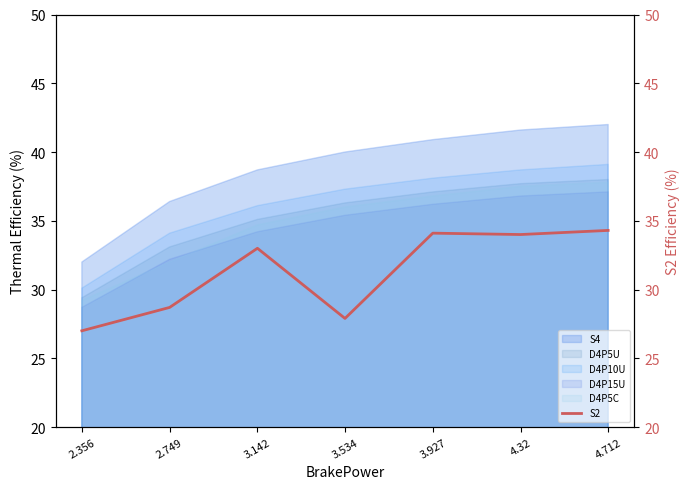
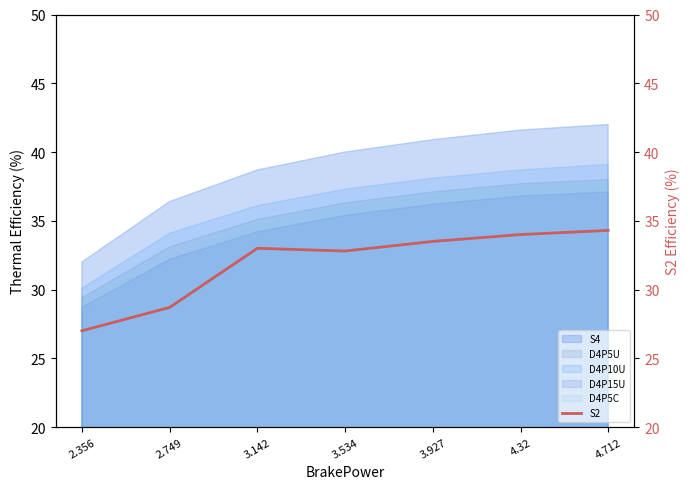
  {
    "S2": {
      "2.356": 27.0,
      "2.749": 28.7,
      "3.142": 33.0,
-     "3.534": 27.9,
-     "3.927": 34.1,
+     "3.534": 32.8,
+     "3.927": 33.5,
      "4.32": 34.0,
      "4.712": 34.3
    }
  }
